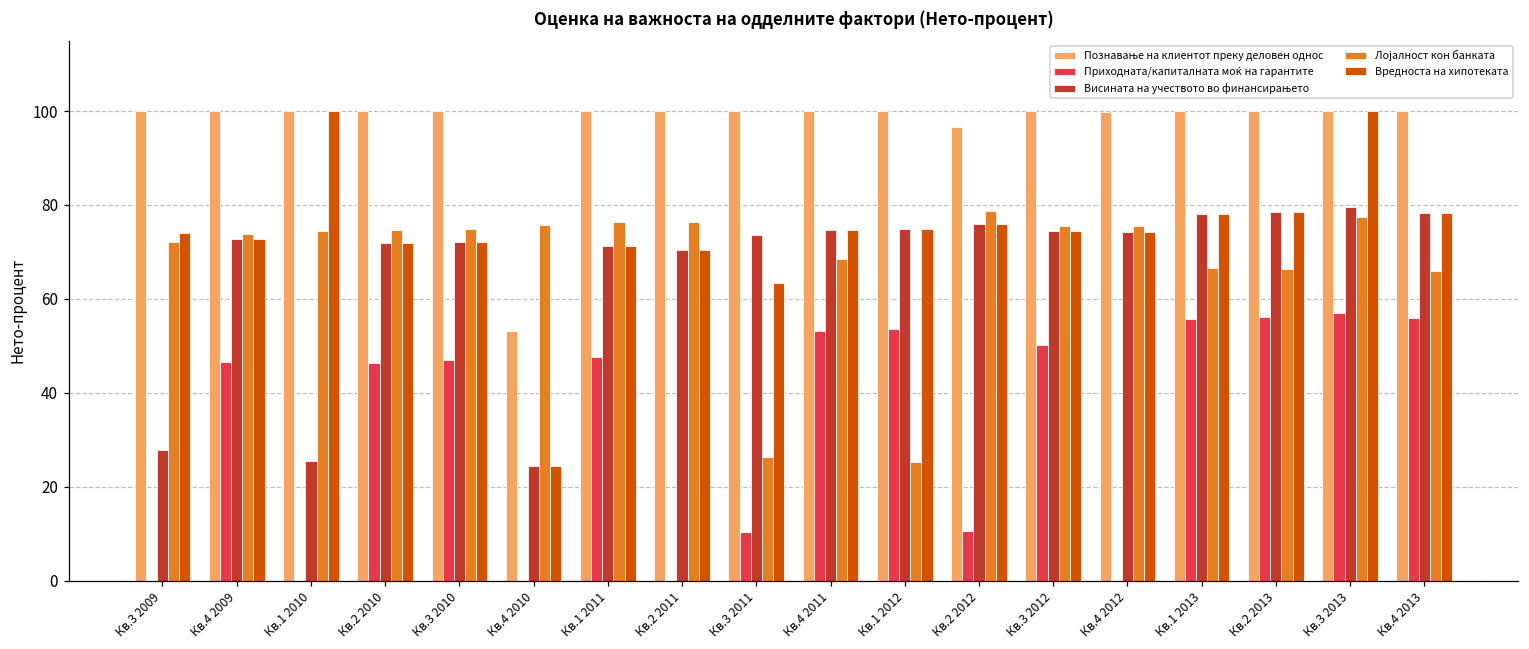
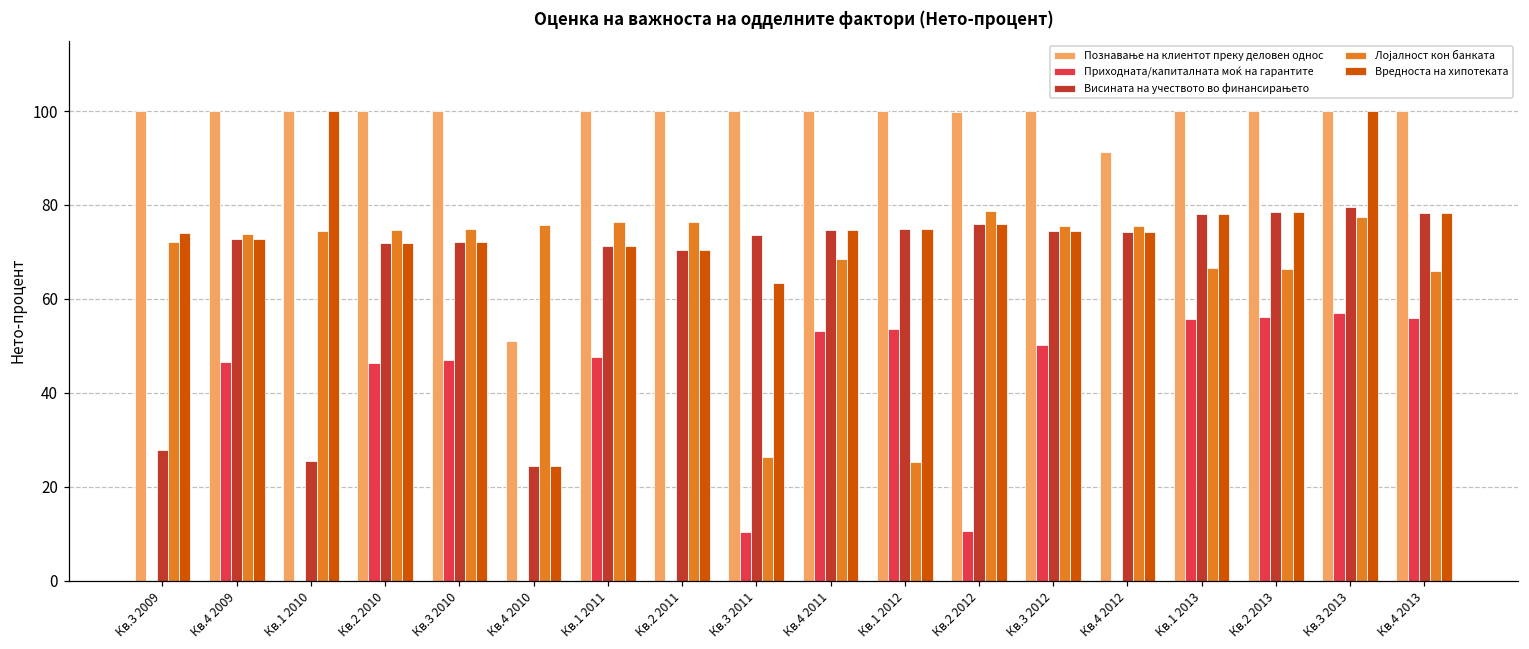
  {
    "Познавање на клиентот преку деловен однос": {
      "Кв.3 2009": 100,
      "Кв.4 2009": 100,
      "Кв.1 2010": 100,
      "Кв.2 2010": 100,
      "Кв.3 2010": 100,
-     "Кв.4 2010": 53,
+     "Кв.4 2010": 51,
      "Кв.1 2011": 100,
      "Кв.2 2011": 100,
      "Кв.3 2011": 100,
      "Кв.4 2011": 100,
      "Кв.1 2012": 100,
-     "Кв.2 2012": 97,
+     "Кв.2 2012": 100,
      "Кв.3 2012": 100,
-     "Кв.4 2012": 100,
+     "Кв.4 2012": 91,
      "Кв.1 2013": 100,
      "Кв.2 2013": 100,
      "Кв.3 2013": 100,
      "Кв.4 2013": 100
    }
  }
